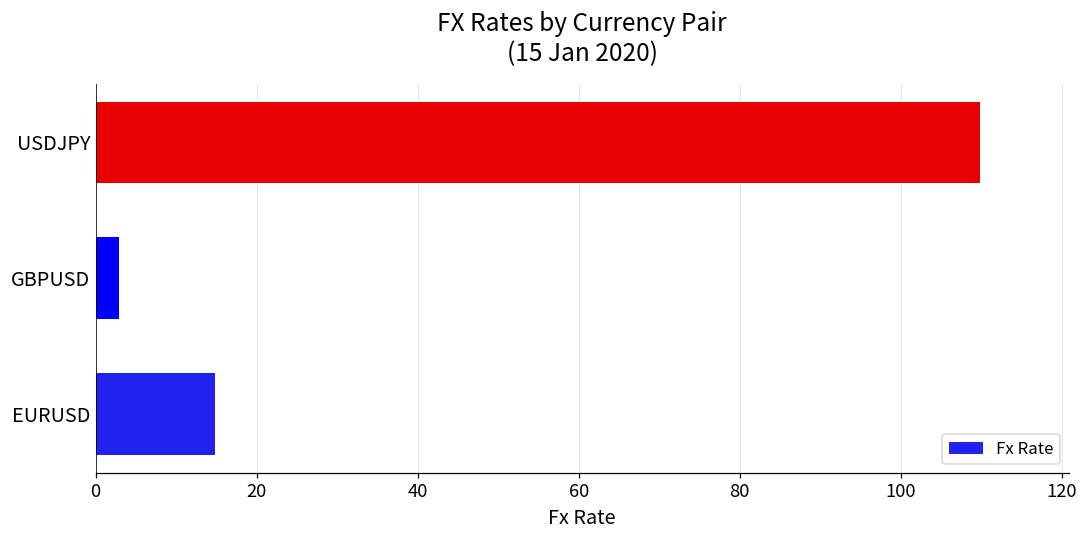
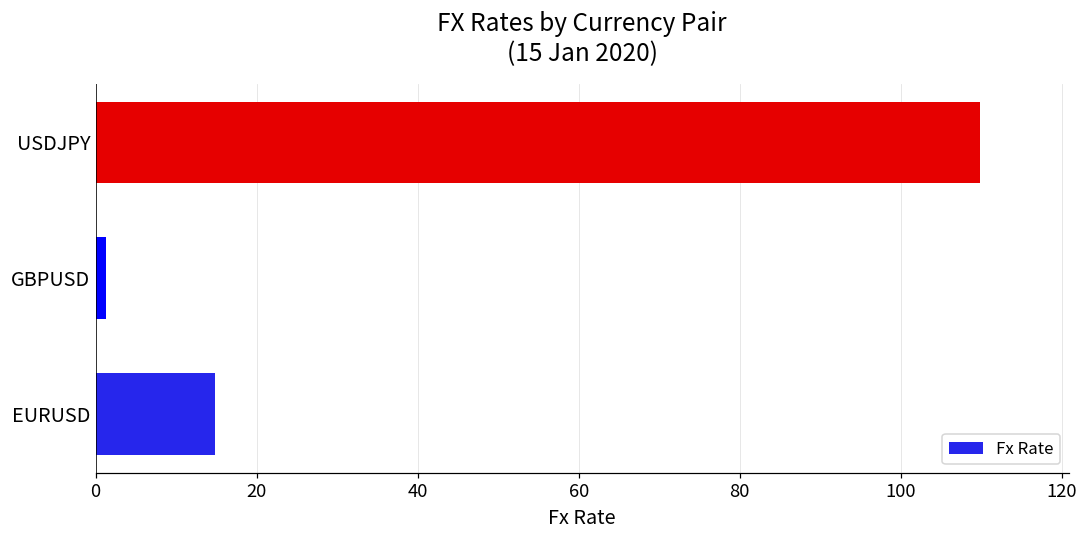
  {
    "USDJPY": 110,
-   "GBPUSD": 3,
+   "GBPUSD": 1,
    "EURUSD": 15
  }
